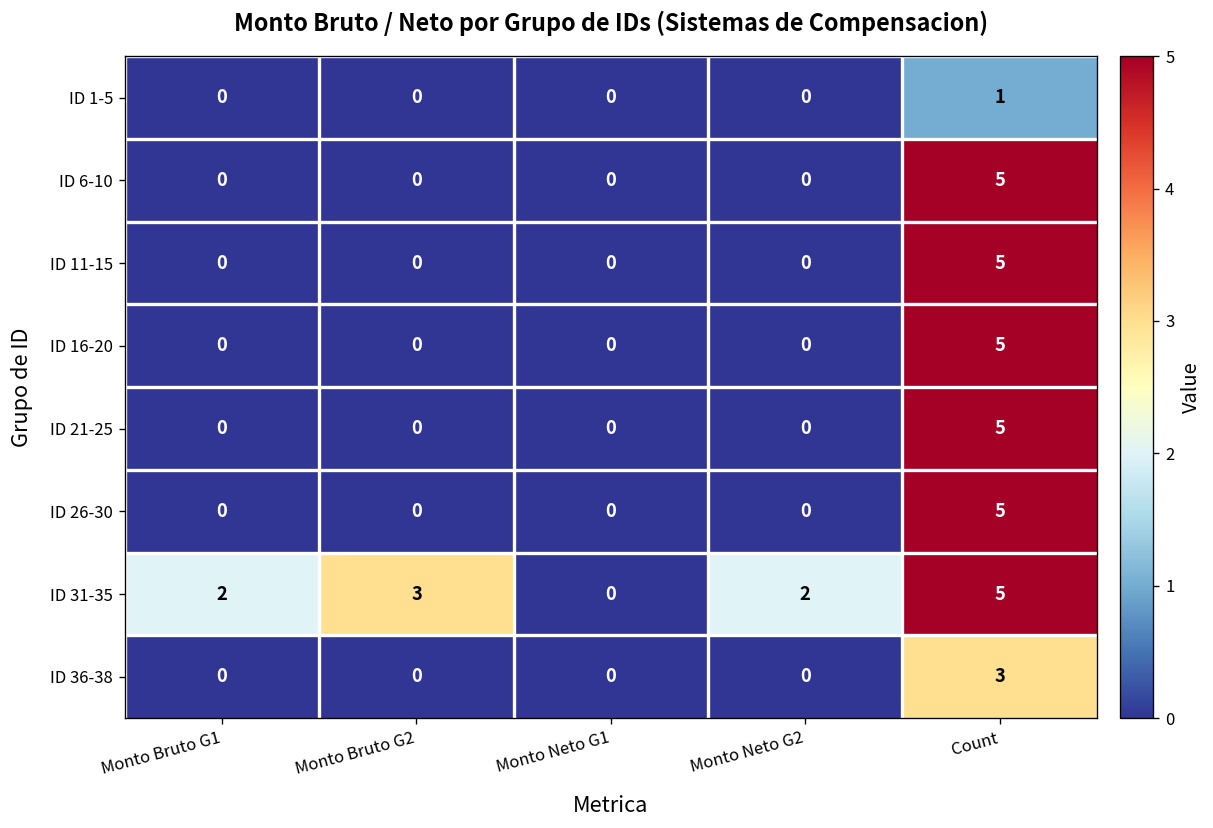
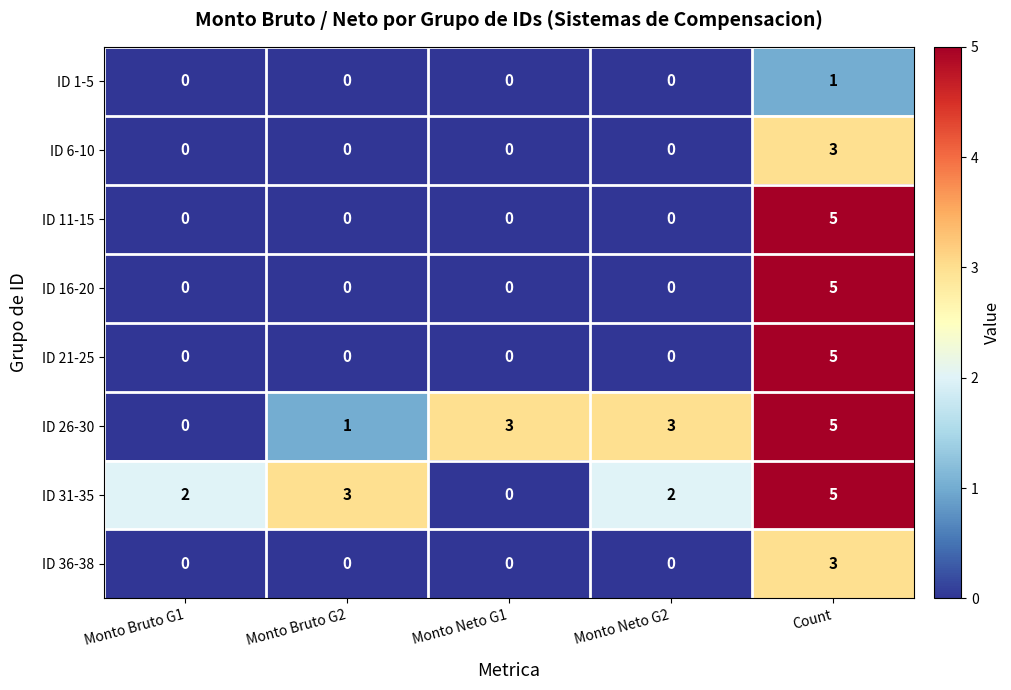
  {
    "ID 1-5": {
      "Monto Bruto G1": 0,
      "Monto Bruto G2": 0,
      "Monto Neto G1": 0,
      "Monto Neto G2": 0,
      "Count": 1
    },
    "ID 6-10": {
      "Monto Bruto G1": 0,
      "Monto Bruto G2": 0,
      "Monto Neto G1": 0,
      "Monto Neto G2": 0,
-     "Count": 5
+     "Count": 3
    },
    "ID 11-15": {
      "Monto Bruto G1": 0,
      "Monto Bruto G2": 0,
      "Monto Neto G1": 0,
      "Monto Neto G2": 0,
      "Count": 5
    },
    "ID 16-20": {
      "Monto Bruto G1": 0,
      "Monto Bruto G2": 0,
      "Monto Neto G1": 0,
      "Monto Neto G2": 0,
      "Count": 5
    },
    "ID 21-25": {
      "Monto Bruto G1": 0,
      "Monto Bruto G2": 0,
      "Monto Neto G1": 0,
      "Monto Neto G2": 0,
      "Count": 5
    },
    "ID 26-30": {
      "Monto Bruto G1": 0,
-     "Monto Bruto G2": 0,
-     "Monto Neto G1": 0,
-     "Monto Neto G2": 0,
+     "Monto Bruto G2": 1,
+     "Monto Neto G1": 3,
+     "Monto Neto G2": 3,
      "Count": 5
    },
    "ID 31-35": {
      "Monto Bruto G1": 2,
      "Monto Bruto G2": 3,
      "Monto Neto G1": 0,
      "Monto Neto G2": 2,
      "Count": 5
    },
    "ID 36-38": {
      "Monto Bruto G1": 0,
      "Monto Bruto G2": 0,
      "Monto Neto G1": 0,
      "Monto Neto G2": 0,
      "Count": 3
    }
  }
